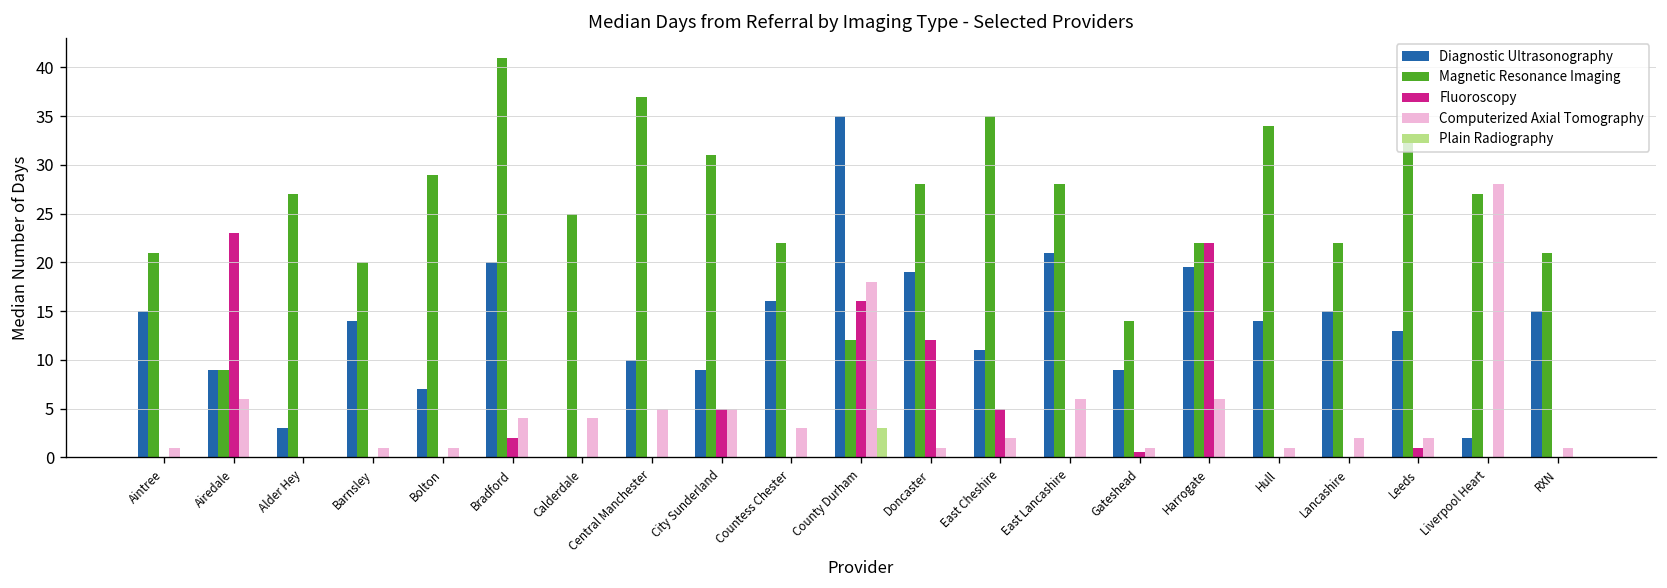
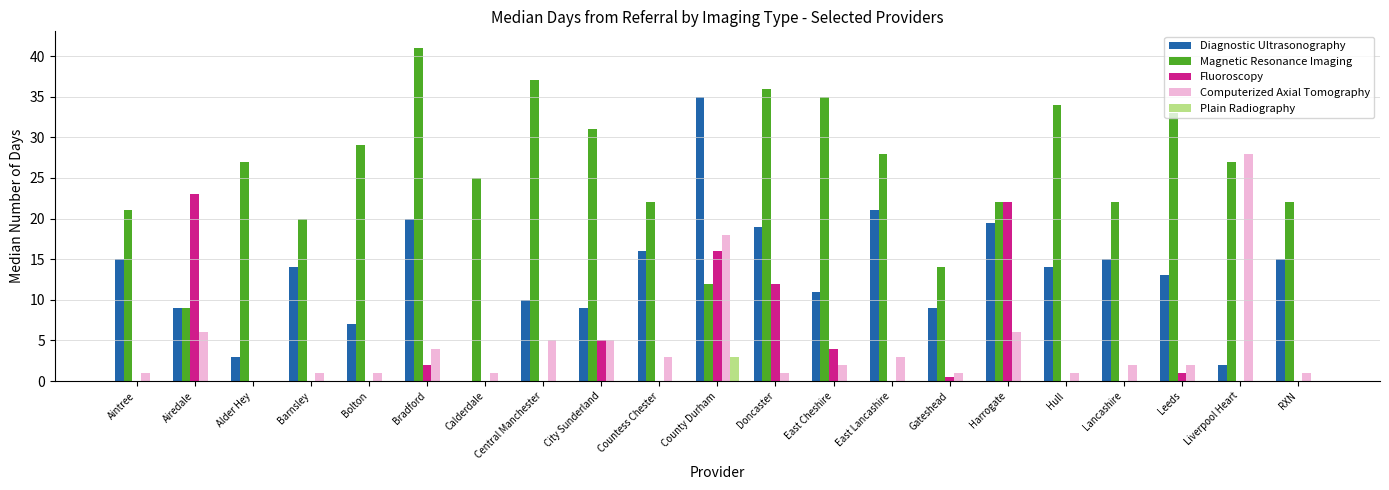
  {
    "Diagnostic Ultrasonography": {
      "Aintree": 15,
      "Airedale": 9,
      "Alder Hey": 3,
      "Barnsley": 14,
      "Bolton": 7,
      "Bradford": 20,
      "Calderdale": 0,
      "Central Manchester": 10,
      "City Sunderland": 9,
      "Countess Chester": 16,
      "County Durham": 35,
      "Doncaster": 19,
      "East Cheshire": 11,
      "East Lancashire": 21,
      "Gateshead": 9,
      "Harrogate": 20,
      "Hull": 14,
      "Lancashire": 15,
      "Leeds": 13,
      "Liverpool Heart": 2,
      "RXN": 15
    },
    "Magnetic Resonance Imaging": {
      "Aintree": 21,
      "Airedale": 9,
      "Alder Hey": 27,
      "Barnsley": 20,
      "Bolton": 29,
      "Bradford": 41,
      "Calderdale": 25,
      "Central Manchester": 37,
      "City Sunderland": 31,
      "Countess Chester": 22,
      "County Durham": 12,
-     "Doncaster": 28,
+     "Doncaster": 36,
      "East Cheshire": 35,
      "East Lancashire": 28,
      "Gateshead": 14,
      "Harrogate": 22,
      "Hull": 34,
      "Lancashire": 22,
      "Liverpool Heart": 27,
-     "RXN": 21
+     "RXN": 22
    },
    "Fluoroscopy": {
      "Aintree": 0,
      "Airedale": 23,
      "Alder Hey": 0,
      "Barnsley": 0,
      "Bolton": 0,
      "Bradford": 2,
      "Calderdale": 0,
      "Central Manchester": 0,
      "City Sunderland": 5,
      "Countess Chester": 0,
      "County Durham": 16,
      "Doncaster": 12,
-     "East Cheshire": 5,
+     "East Cheshire": 4,
      "East Lancashire": 0,
      "Gateshead": 1,
      "Harrogate": 22,
      "Hull": 0,
      "Lancashire": 0,
      "Leeds": 1,
      "Liverpool Heart": 0,
      "RXN": 0
    },
    "Computerized Axial Tomography": {
      "Aintree": 1,
      "Airedale": 6,
      "Alder Hey": 0,
      "Barnsley": 1,
      "Bolton": 1,
      "Bradford": 4,
-     "Calderdale": 4,
+     "Calderdale": 1,
      "Central Manchester": 5,
      "City Sunderland": 5,
      "Countess Chester": 3,
      "County Durham": 18,
      "Doncaster": 1,
      "East Cheshire": 2,
-     "East Lancashire": 6,
+     "East Lancashire": 3,
      "Gateshead": 1,
      "Harrogate": 6,
      "Hull": 1,
      "Lancashire": 2,
      "Leeds": 2,
      "Liverpool Heart": 28,
      "RXN": 1
    },
    "Plain Radiography": {
      "Aintree": 0,
      "Airedale": 0,
      "Alder Hey": 0,
      "Barnsley": 0,
      "Bolton": 0,
      "Bradford": 0,
      "Calderdale": 0,
      "Central Manchester": 0,
      "City Sunderland": 0,
      "Countess Chester": 0,
      "County Durham": 3,
      "Doncaster": 0,
      "East Cheshire": 0,
      "East Lancashire": 0,
      "Gateshead": 0,
      "Harrogate": 0,
      "Hull": 0,
      "Lancashire": 0,
      "Leeds": 0,
      "Liverpool Heart": 0,
      "RXN": 0
    }
  }
